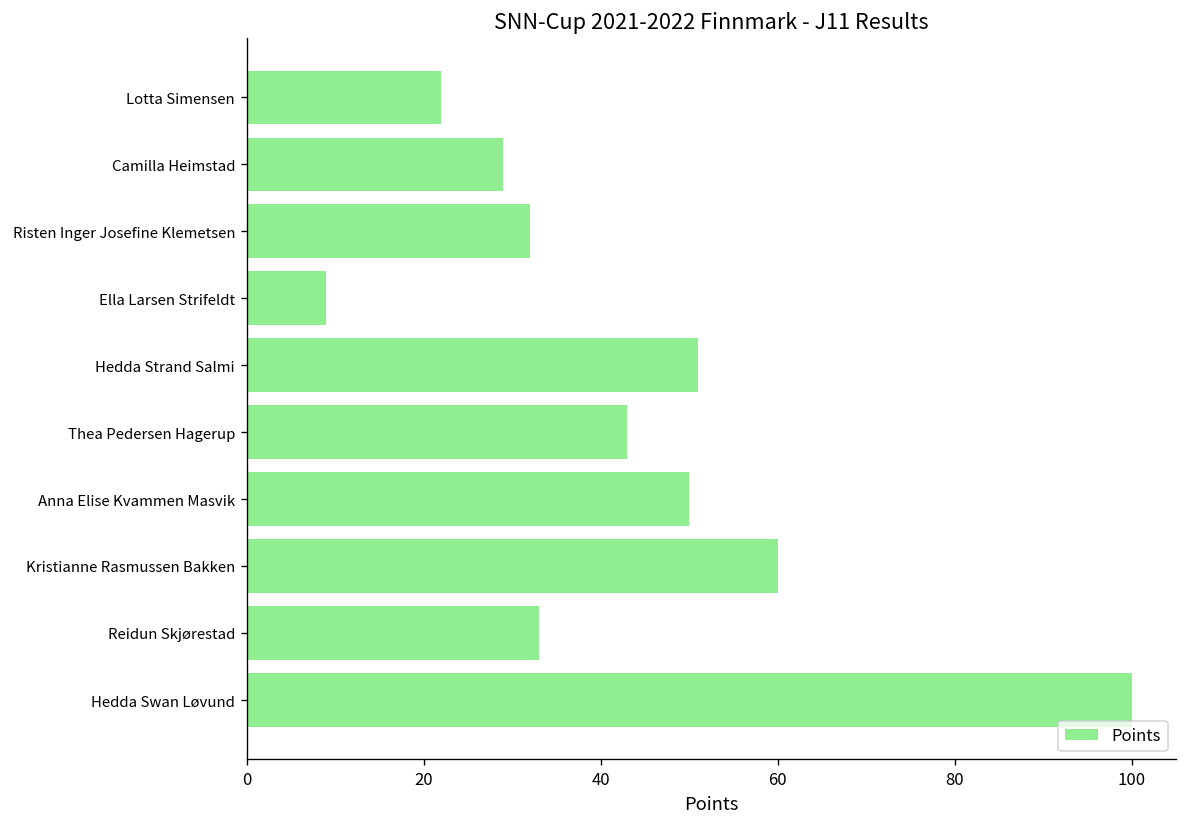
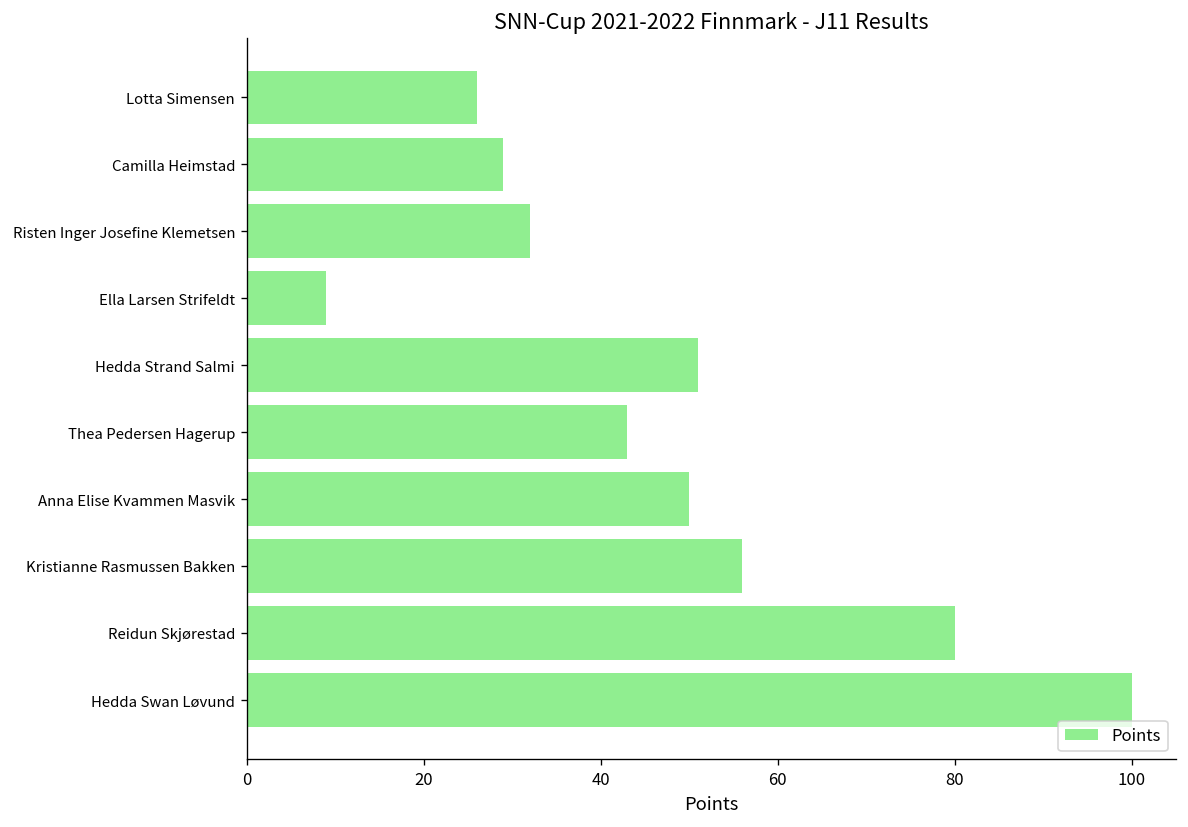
  {
-   "Lotta Simensen": 22,
+   "Lotta Simensen": 26,
    "Camilla Heimstad": 29,
    "Risten Inger Josefine Klemetsen": 32,
    "Ella Larsen Strifeldt": 9,
    "Hedda Strand Salmi": 51,
    "Thea Pedersen Hagerup": 43,
    "Anna Elise Kvammen Masvik": 50,
-   "Kristianne Rasmussen Bakken": 60,
-   "Reidun Skjørestad": 33,
+   "Kristianne Rasmussen Bakken": 56,
+   "Reidun Skjørestad": 80,
    "Hedda Swan Løvund": 100
  }
